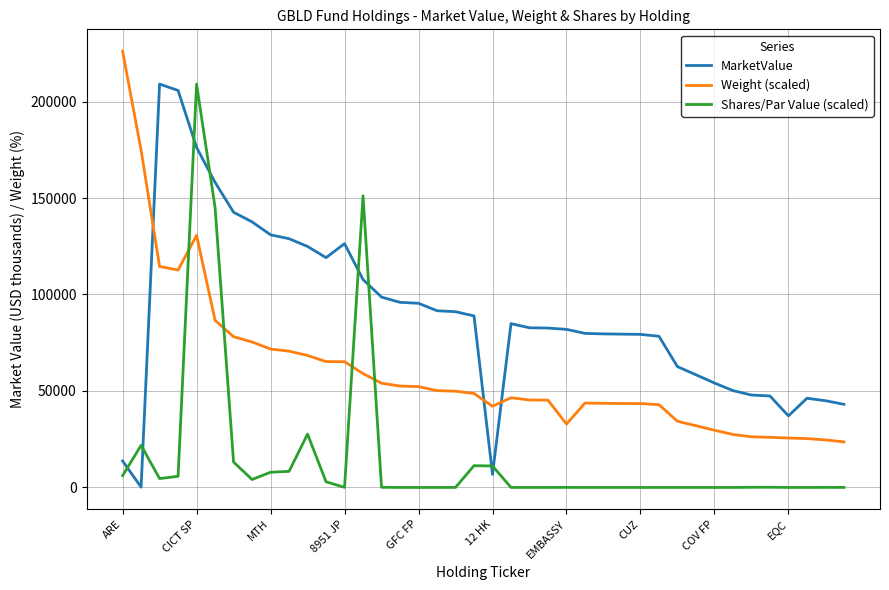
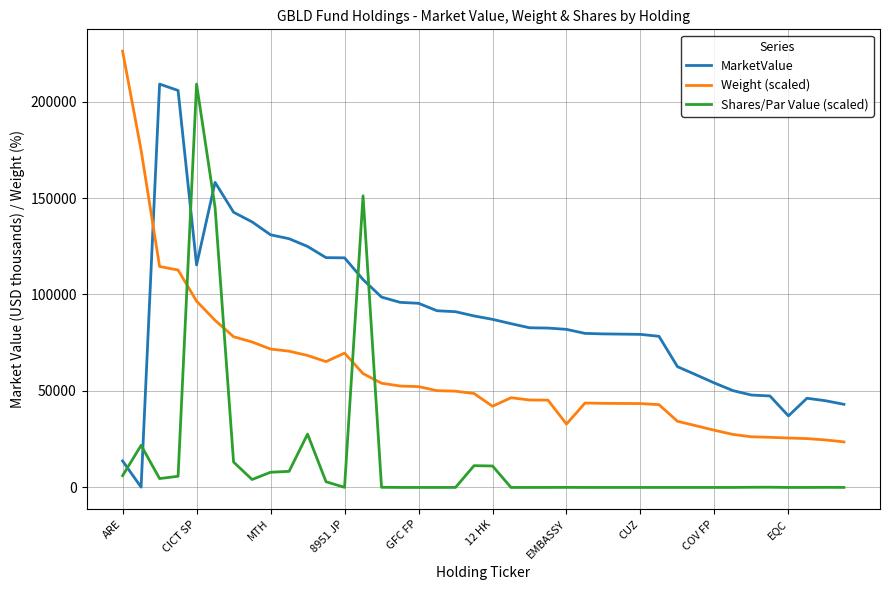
  {
    "MarketValue": {
      "ARE": 14000,
-     "CICT SP": 176000,
+     "CICT SP": 115000,
      "MTH": 131000,
-     "8951 JP": 126000,
+     "8951 JP": 119000,
      "GFC FP": 95000,
-     "12 HK": 7000,
+     "12 HK": 87000,
      "EMBASSY": 82000,
      "CUZ": 79000,
      "COV FP": 54000,
      "EQC": 37000
    },
    "Weight (scaled)": {
      "ARE": 226000,
-     "CICT SP": 131000,
+     "CICT SP": 97000,
      "MTH": 72000,
-     "8951 JP": 65000,
+     "8951 JP": 70000,
      "GFC FP": 52000,
      "12 HK": 42000,
      "EMBASSY": 33000,
      "CUZ": 43000,
      "COV FP": 30000,
      "EQC": 26000
    },
    "Shares/Par Value (scaled)": {
      "ARE": 6000,
      "CICT SP": 209000,
      "MTH": 8000,
      "8951 JP": 0,
      "GFC FP": 0,
      "12 HK": 11000,
      "EMBASSY": 0,
      "CUZ": 0,
      "COV FP": 0,
      "EQC": 0
    }
  }
